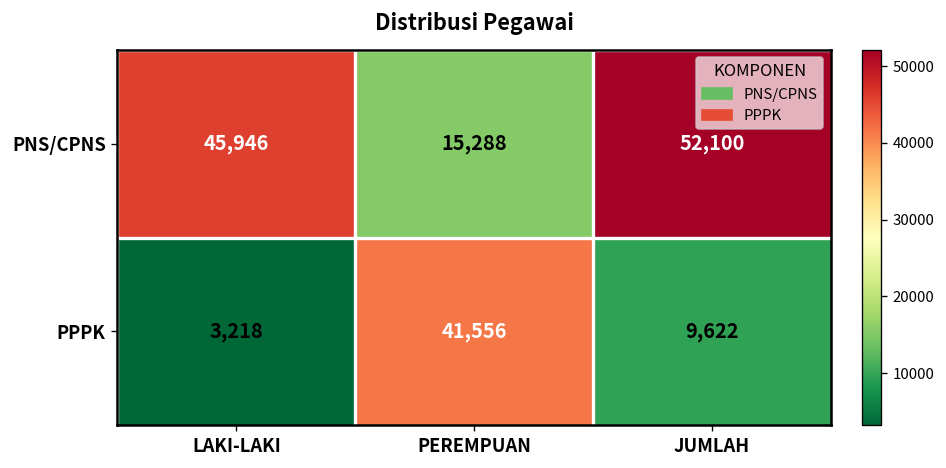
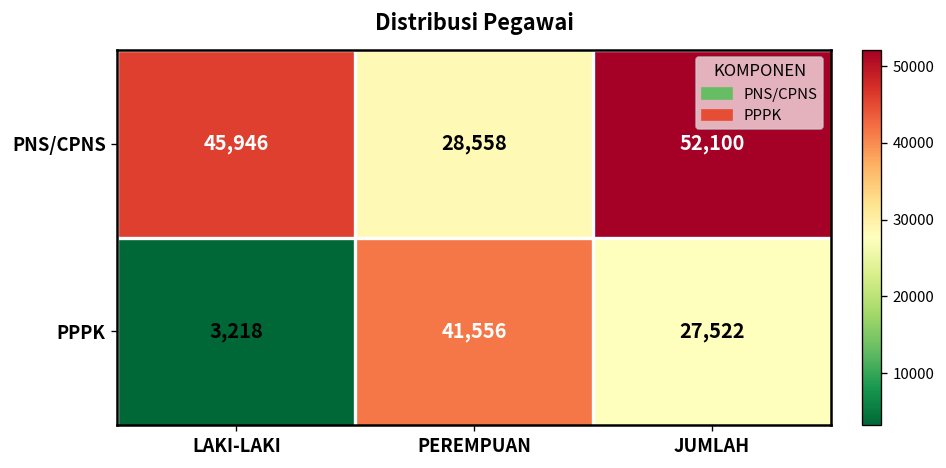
  {
    "PNS/CPNS": {
      "LAKI-LAKI": "45,946",
-     "PEREMPUAN": "15,288",
+     "PEREMPUAN": "28,558",
      "JUMLAH": "52,100"
    },
    "PPPK": {
      "LAKI-LAKI": "3,218",
      "PEREMPUAN": "41,556",
-     "JUMLAH": "9,622"
+     "JUMLAH": "27,522"
    }
  }
